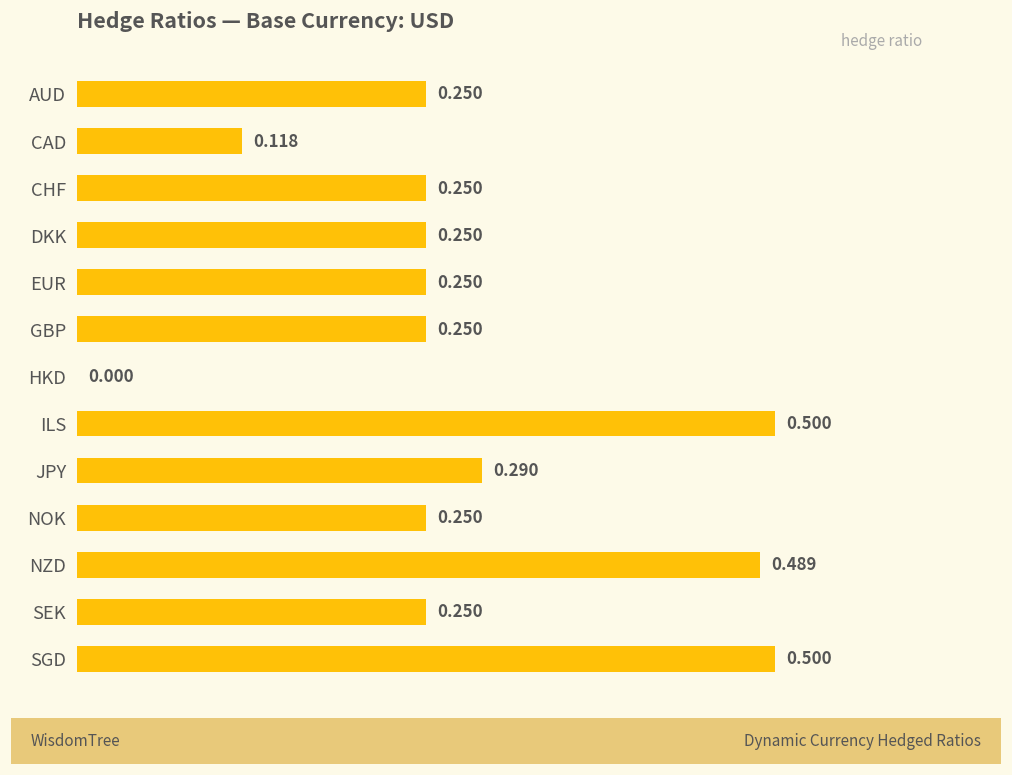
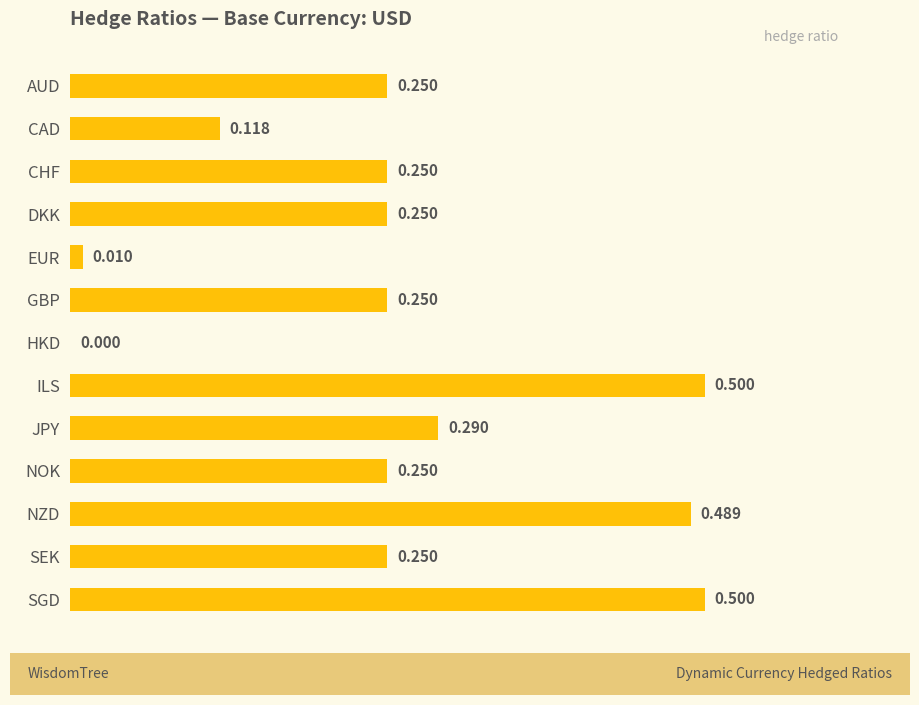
  {
    "AUD": 0.250,
    "CAD": 0.118,
    "CHF": 0.250,
    "DKK": 0.250,
-   "EUR": 0.250,
+   "EUR": 0.010,
    "GBP": 0.250,
    "HKD": 0.000,
    "ILS": 0.500,
    "JPY": 0.290,
    "NOK": 0.250,
    "NZD": 0.489,
    "SEK": 0.250,
    "SGD": 0.500
  }
